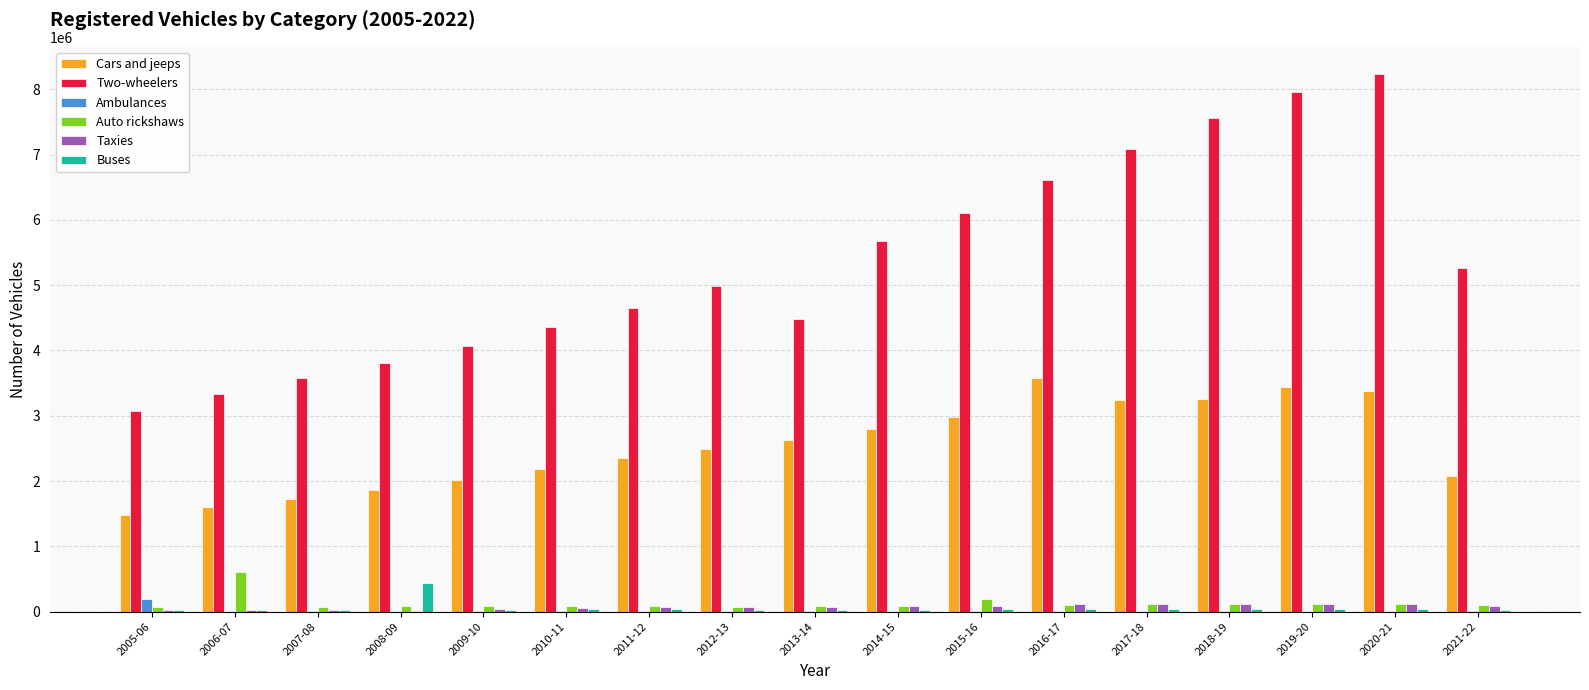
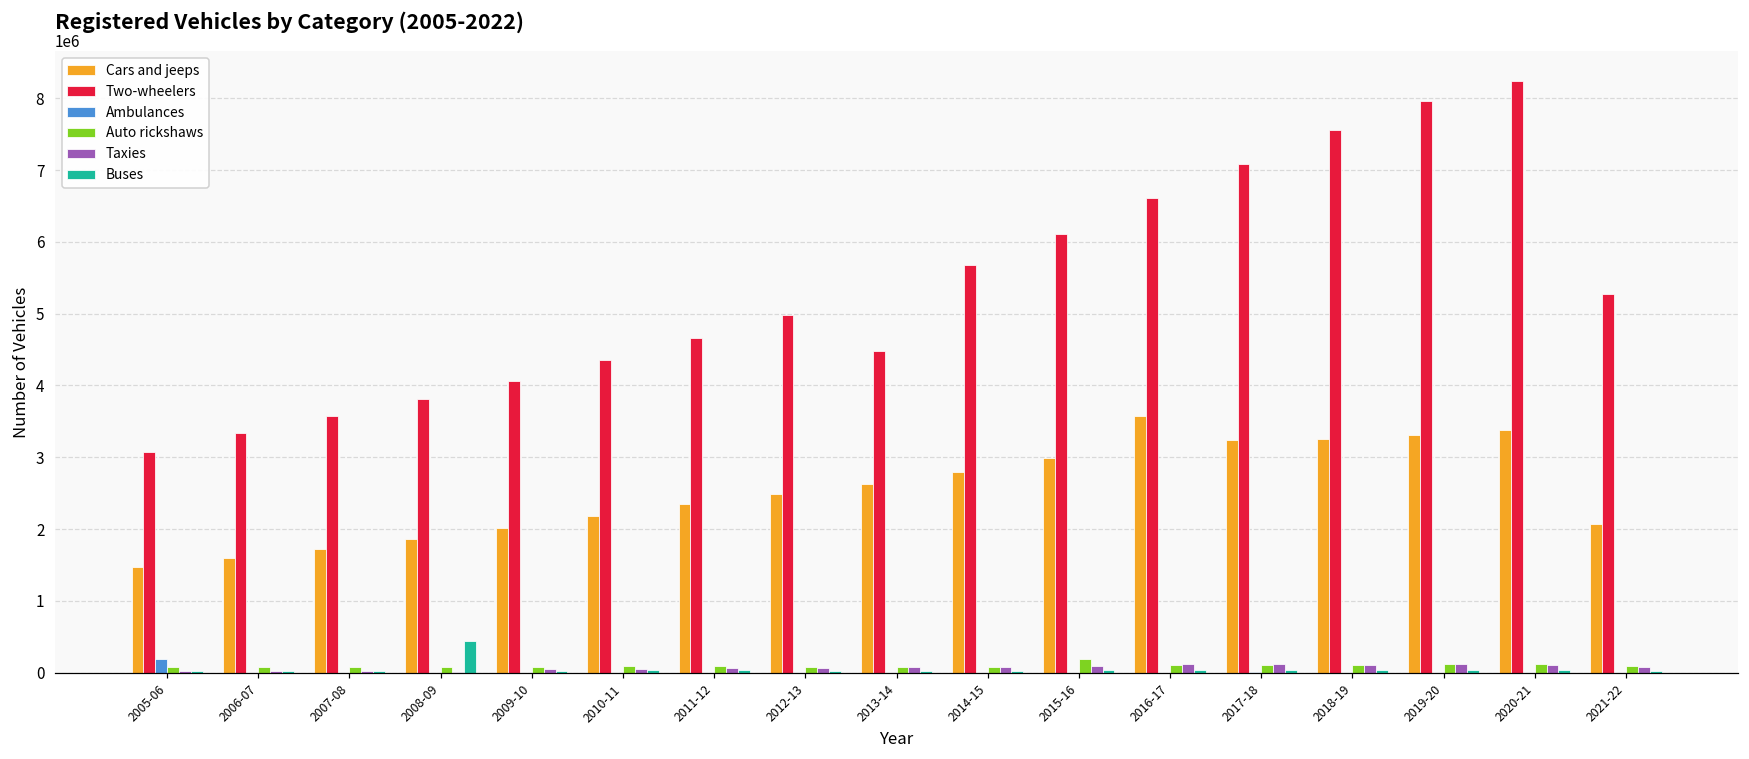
  {
    "Cars and jeeps": {
      "2005-06": 1500000,
      "2006-07": 1600000,
      "2007-08": 1700000,
      "2008-09": 1900000,
      "2009-10": 2000000,
      "2010-11": 2200000,
      "2011-12": 2300000,
      "2012-13": 2500000,
      "2013-14": 2600000,
      "2014-15": 2800000,
      "2015-16": 3000000,
      "2016-17": 3600000,
      "2017-18": 3200000,
      "2018-19": 3200000,
-     "2019-20": 3400000,
+     "2019-20": 3300000,
      "2020-21": 3400000,
      "2021-22": 2100000
    },
    "Two-wheelers": {
      "2005-06": 3100000,
      "2006-07": 3300000,
      "2007-08": 3600000,
      "2008-09": 3800000,
      "2009-10": 4100000,
      "2010-11": 4400000,
      "2011-12": 4700000,
      "2012-13": 5000000,
      "2013-14": 4500000,
      "2014-15": 5700000,
      "2015-16": 6100000,
      "2016-17": 6600000,
      "2017-18": 7100000,
      "2018-19": 7600000,
      "2019-20": 8000000,
      "2020-21": 8200000,
      "2021-22": 5300000
    },
    "Ambulances": {
      "2005-06": 200000
    },
    "Auto rickshaws": {
      "2005-06": 100000,
-     "2006-07": 600000,
+     "2006-07": 100000,
      "2007-08": 100000,
      "2008-09": 100000,
      "2009-10": 100000,
      "2010-11": 100000,
      "2011-12": 100000,
      "2012-13": 100000,
      "2013-14": 100000,
      "2014-15": 100000,
      "2015-16": 200000,
      "2016-17": 100000,
      "2017-18": 100000,
      "2018-19": 100000,
      "2019-20": 100000,
      "2020-21": 100000,
      "2021-22": 100000
    },
    "Taxies": {
      "2009-10": 0,
      "2010-11": 100000,
      "2011-12": 100000,
      "2012-13": 100000,
      "2013-14": 100000,
      "2014-15": 100000,
      "2015-16": 100000,
      "2016-17": 100000,
      "2017-18": 100000,
      "2018-19": 100000,
      "2019-20": 100000,
      "2020-21": 100000,
      "2021-22": 100000
    },
    "Buses": {
      "2008-09": 400000
    }
  }
